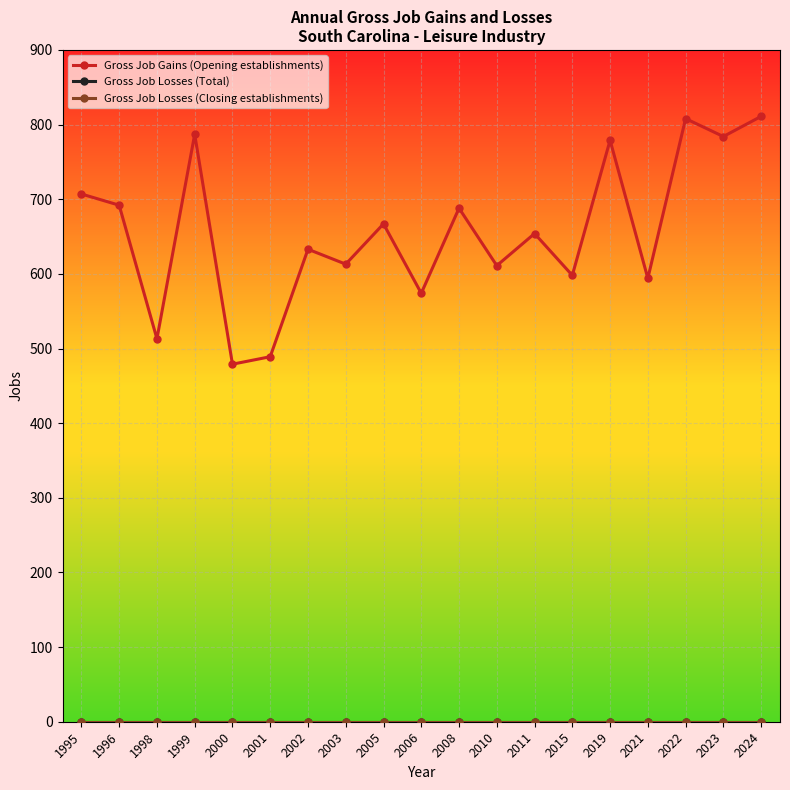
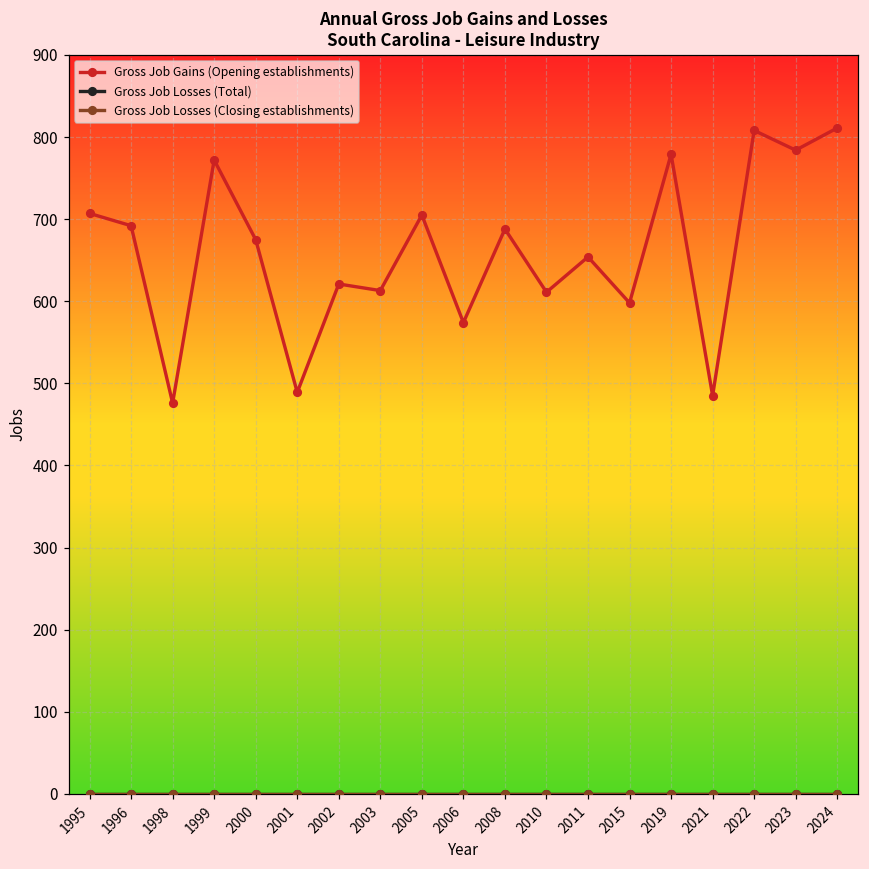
  {
    "Gross Job Gains (Opening establishments)": {
      "1995": 710,
      "1996": 690,
-     "1998": 510,
-     "1999": 790,
-     "2000": 480,
+     "1998": 480,
+     "1999": 770,
+     "2000": 680,
      "2001": 490,
-     "2002": 630,
+     "2002": 620,
      "2003": 610,
-     "2005": 670,
+     "2005": 710,
      "2006": 570,
      "2008": 690,
      "2010": 610,
      "2011": 650,
      "2015": 600,
      "2019": 780,
-     "2021": 590,
+     "2021": 490,
      "2022": 810,
      "2023": 780,
      "2024": 810
    },
    "Gross Job Losses (Closing establishments)": {
      "1995": 0,
      "1996": 0,
      "1998": 0,
      "1999": 0,
      "2000": 0,
      "2001": 0,
      "2002": 0,
      "2003": 0,
      "2005": 0,
      "2006": 0,
      "2008": 0,
      "2010": 0,
      "2011": 0,
      "2015": 0,
      "2019": 0,
      "2021": 0,
      "2022": 0,
      "2023": 0,
      "2024": 0
    }
  }
